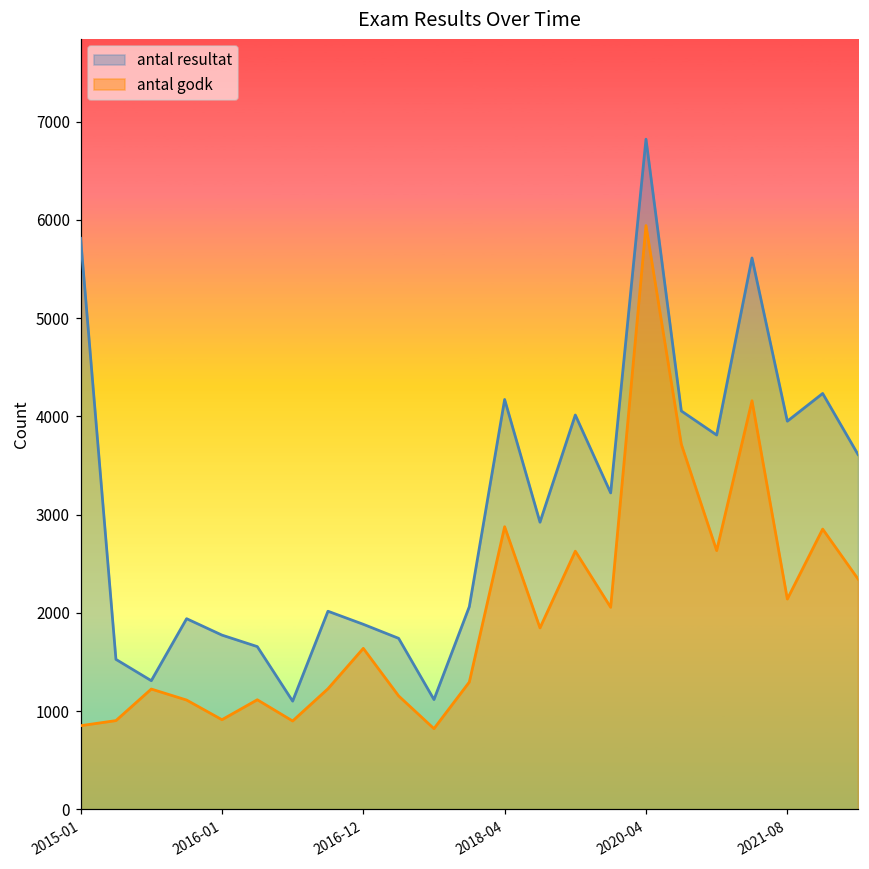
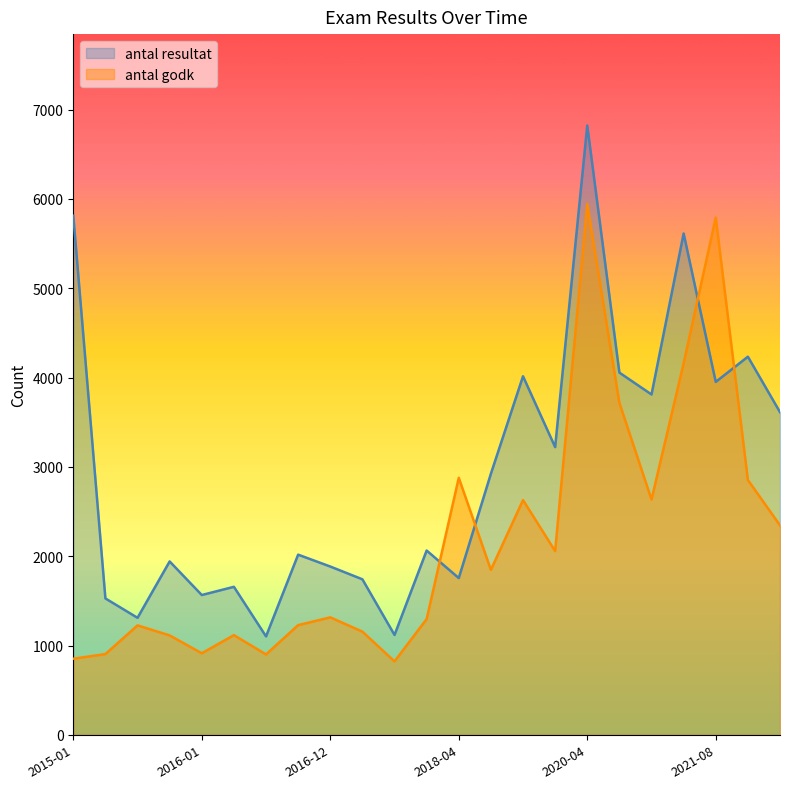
  {
    "antal resultat": {
      "2015-01": 5800,
-     "2016-01": 1800,
+     "2016-01": 1600,
      "2016-12": 1900,
-     "2018-04": 4200,
+     "2018-04": 1800,
      "2020-04": 6800,
      "2021-08": 4000
    },
    "antal godk": {
      "2015-01": 900,
      "2016-01": 900,
-     "2016-12": 1600,
+     "2016-12": 1300,
      "2018-04": 2900,
      "2020-04": 5900,
-     "2021-08": 2100
+     "2021-08": 5800
    }
  }
